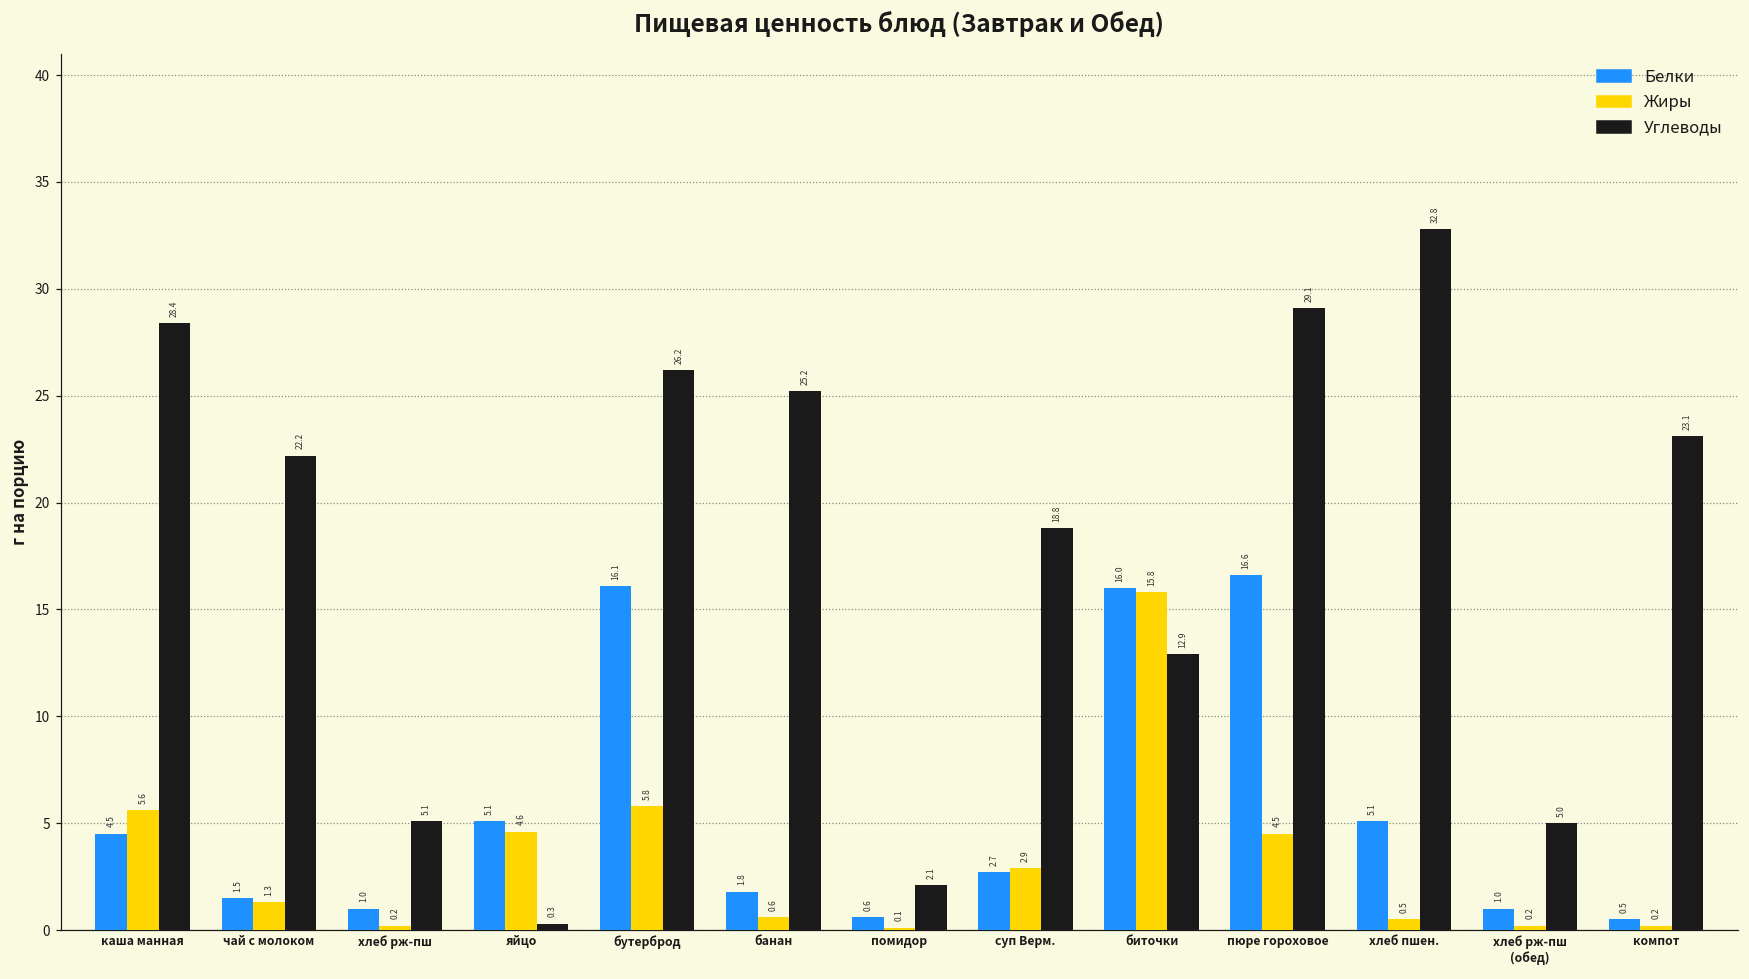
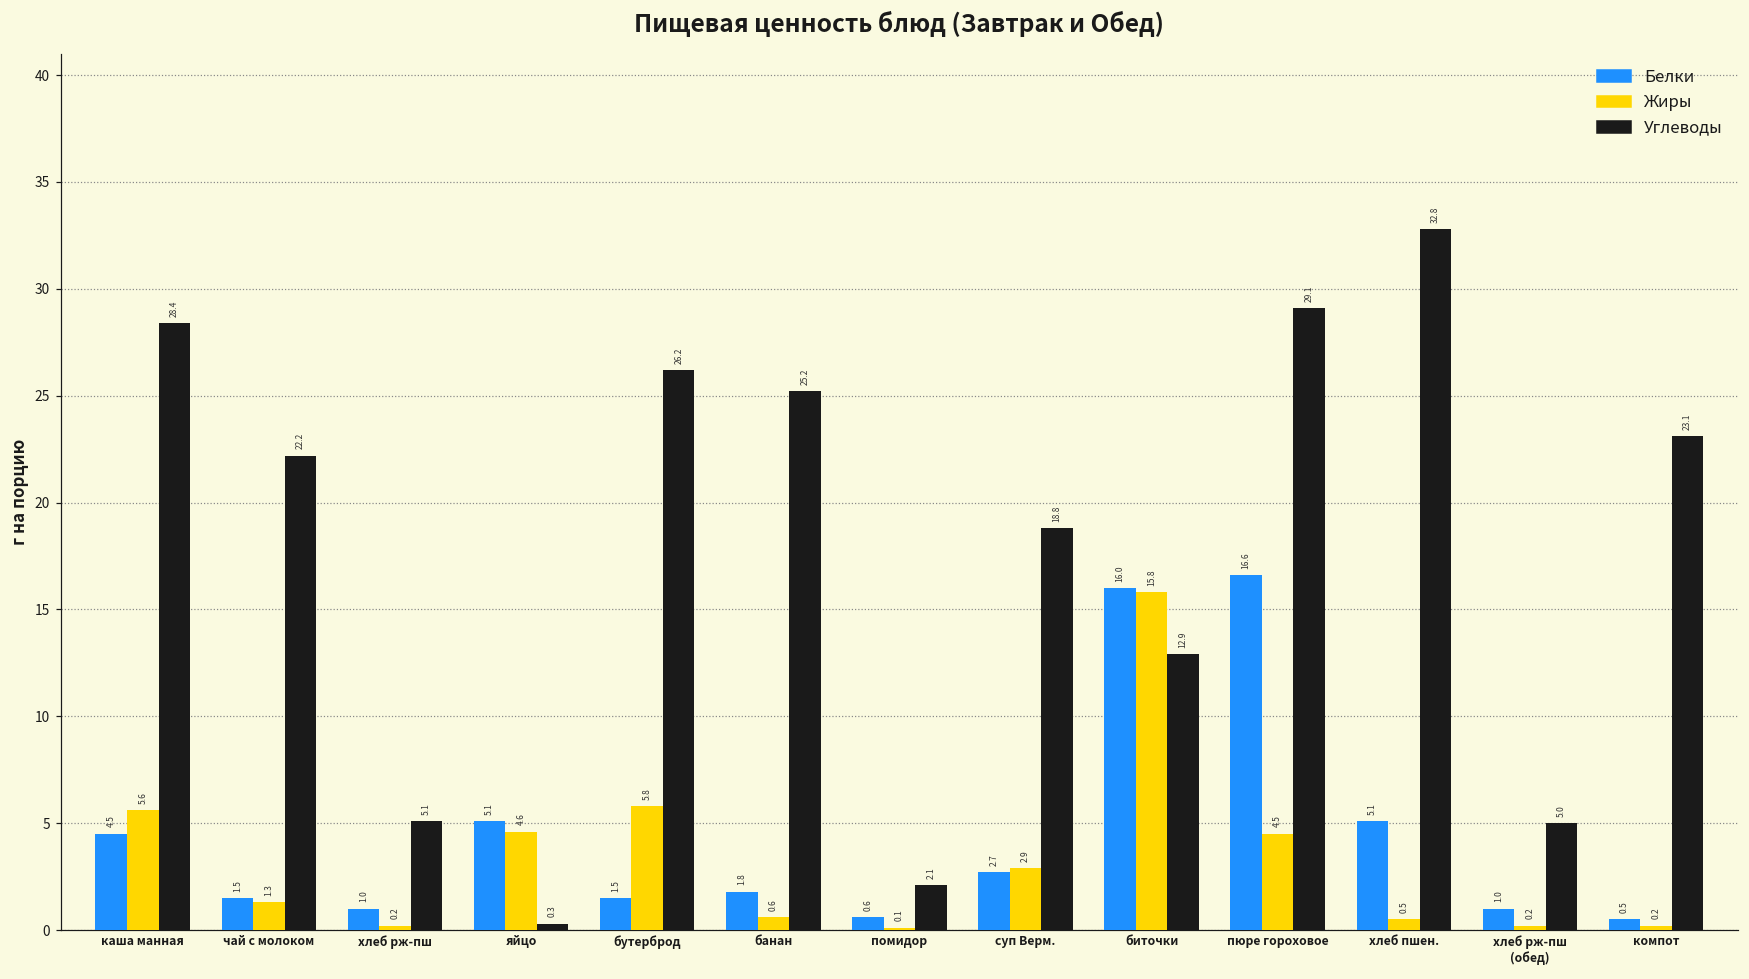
  {
    "Белки": {
      "каша манная": 4.5,
      "чай с молоком": 1.5,
      "хлеб рж-пш": 1.0,
      "яйцо": 5.1,
-     "бутерброд": 16.1,
+     "бутерброд": 1.5,
      "банан": 1.8,
      "помидор": 0.6,
      "суп Верм.": 2.7,
      "биточки": 16.0,
      "пюре гороховое": 16.6,
      "хлеб пшен.": 5.1,
      "хлеб рж-пш (обед)": 1.0,
      "компот": 0.5
    },
    "Жиры": {
      "каша манная": 5.6,
      "чай с молоком": 1.3,
      "хлеб рж-пш": 0.2,
      "яйцо": 4.6,
      "бутерброд": 5.8,
      "банан": 0.6,
      "помидор": 0.1,
      "суп Верм.": 2.9,
      "биточки": 15.8,
      "пюре гороховое": 4.5,
      "хлеб пшен.": 0.5,
      "хлеб рж-пш (обед)": 0.2,
      "компот": 0.2
    },
    "Углеводы": {
      "каша манная": 28.4,
      "чай с молоком": 22.2,
      "хлеб рж-пш": 5.1,
      "яйцо": 0.3,
      "бутерброд": 26.2,
      "банан": 25.2,
      "помидор": 2.1,
      "суп Верм.": 18.8,
      "биточки": 12.9,
      "пюре гороховое": 29.1,
      "хлеб пшен.": 32.8,
      "хлеб рж-пш (обед)": 5.0,
      "компот": 23.1
    }
  }
